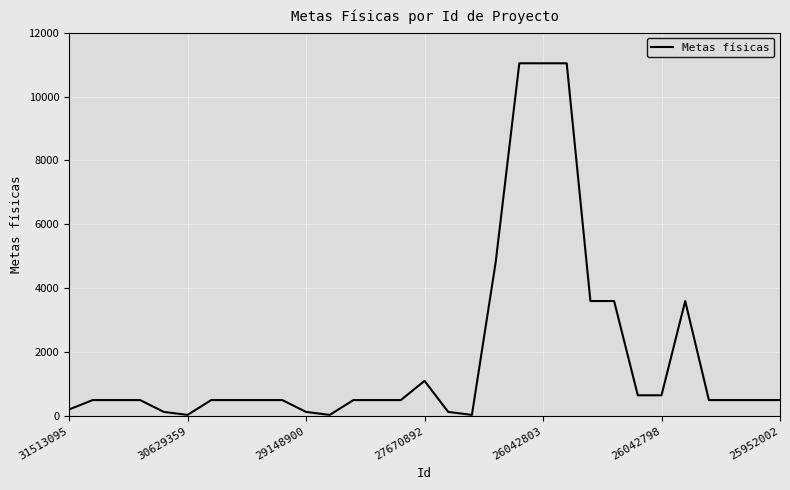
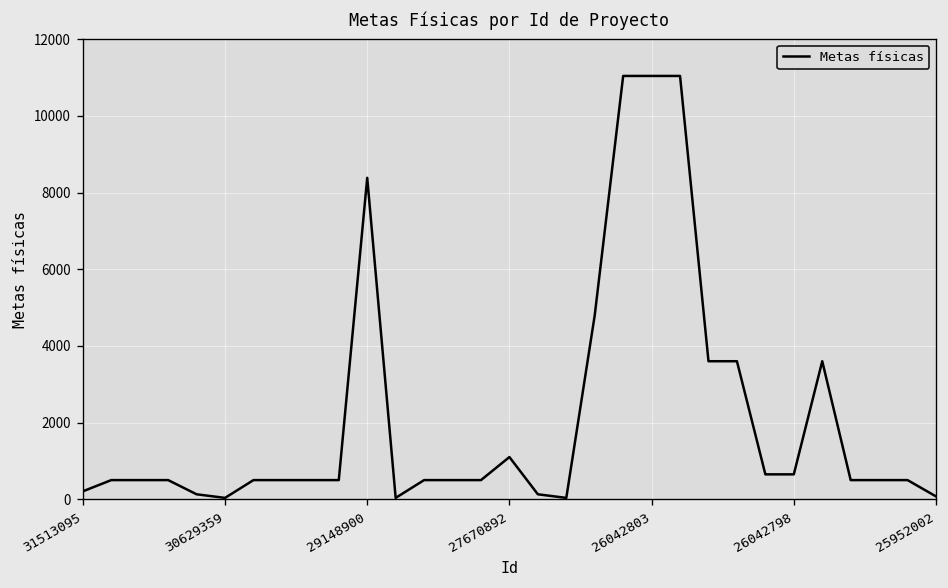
  {
    "31513095": 200,
    "30629359": 0,
-   "29148900": 100,
+   "29148900": 8400,
    "27670892": 1100,
    "26042803": 11000,
    "26042798": 700,
-   "25952002": 500
+   "25952002": 100
  }
